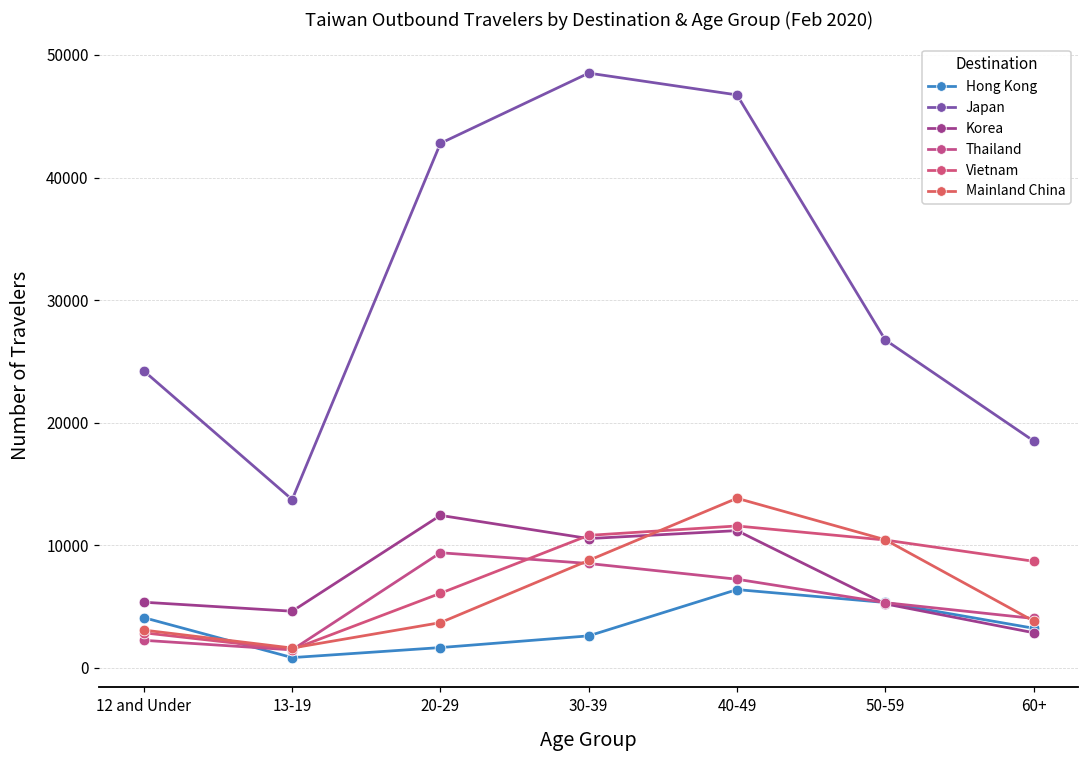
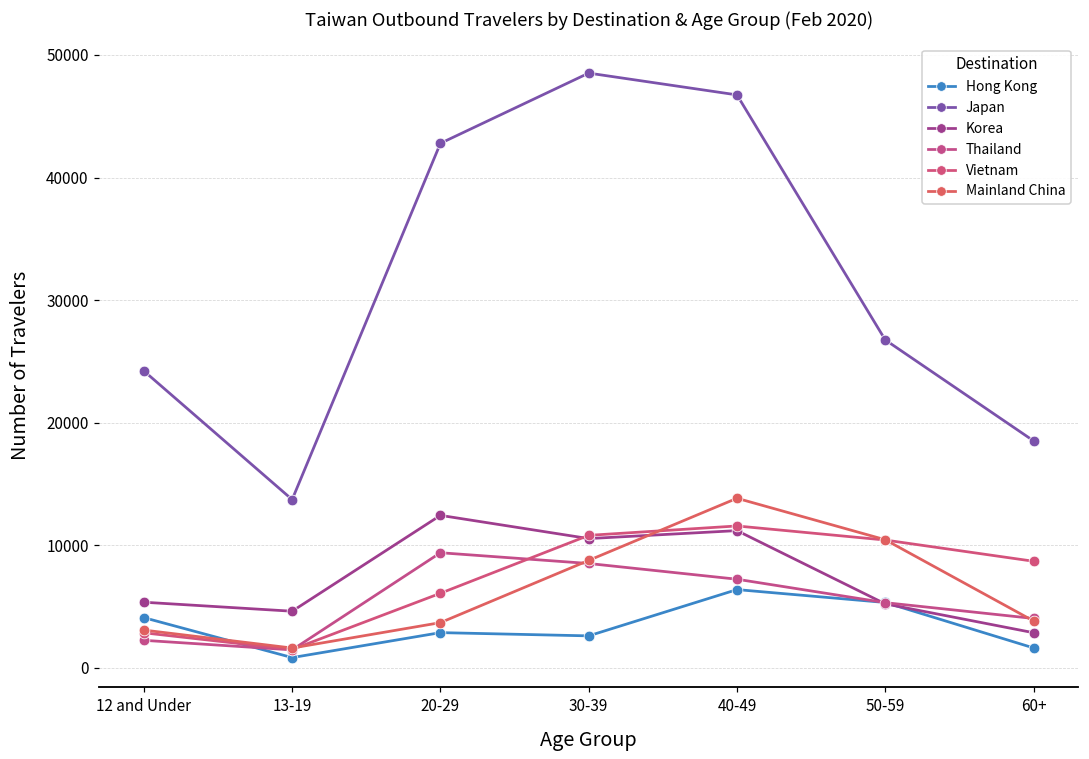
  {
    "Hong Kong": {
      "12 and Under": 4100,
      "13-19": 800,
-     "20-29": 1600,
+     "20-29": 2900,
      "30-39": 2600,
      "40-49": 6400,
-     "60+": 3200
+     "60+": 1600
    }
  }
